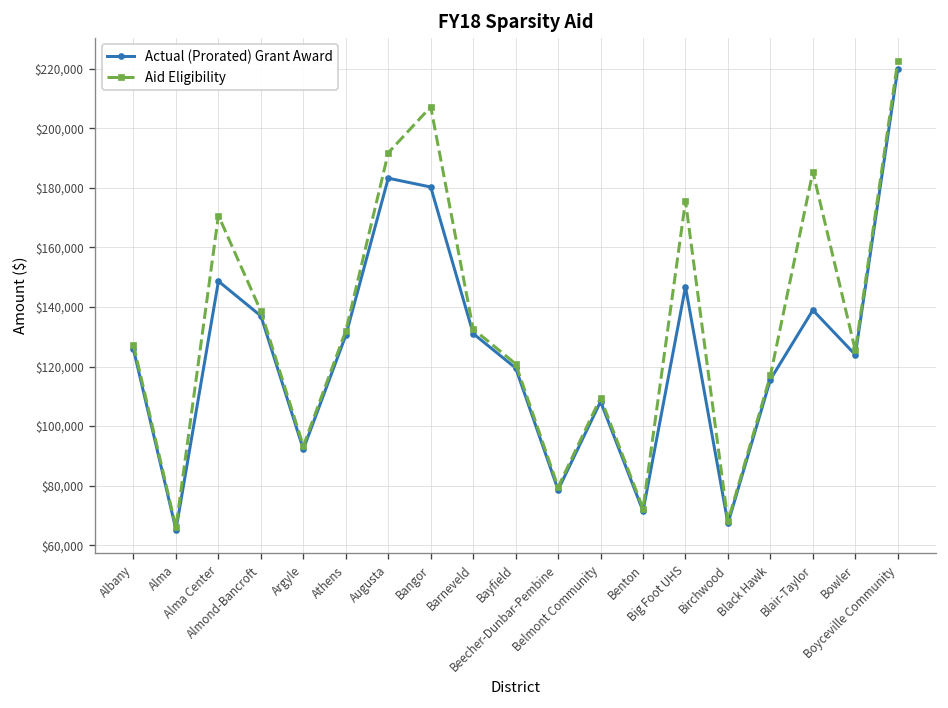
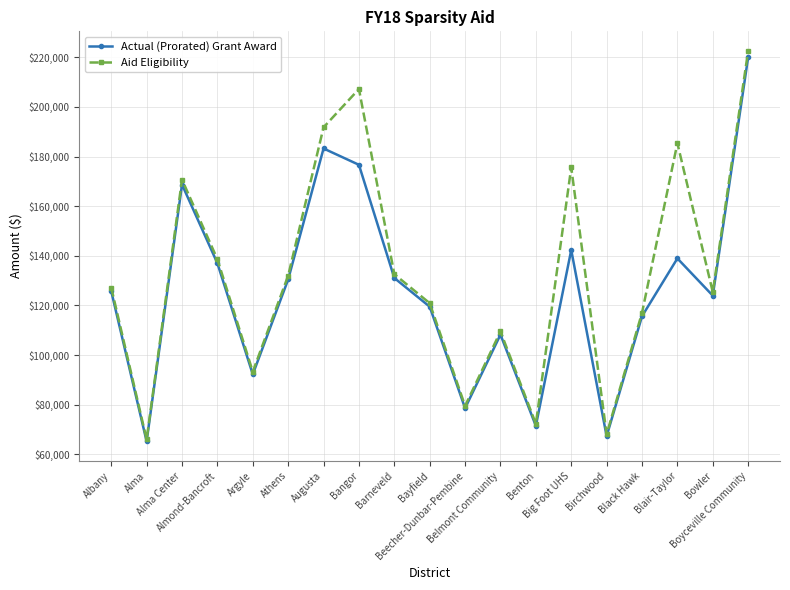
  {
    "Actual (Prorated) Grant Award": {
      "Albany": "$126,000",
-     "Alma Center": "$149,000",
+     "Alma Center": "$169,000",
      "Almond-Bancroft": "$137,000",
      "Argyle": "$92,000",
      "Athens": "$130,000",
      "Augusta": "$183,000",
-     "Bangor": "$180,000",
+     "Bangor": "$177,000",
      "Barneveld": "$131,000",
      "Bayfield": "$119,000",
      "Belmont Community": "$108,000",
-     "Big Foot UHS": "$147,000",
+     "Big Foot UHS": "$142,000",
      "Black Hawk": "$116,000",
      "Blair-Taylor": "$139,000",
      "Bowler": "$124,000",
      "Boyceville Community": "$220,000"
    },
    "Aid Eligibility": {
      "Albany": "$127,000",
      "Alma Center": "$171,000",
      "Almond-Bancroft": "$139,000",
      "Argyle": "$93,000",
      "Athens": "$132,000",
      "Augusta": "$192,000",
      "Bangor": "$207,000",
      "Barneveld": "$133,000",
      "Bayfield": "$121,000",
      "Belmont Community": "$110,000",
      "Big Foot UHS": "$176,000",
      "Black Hawk": "$117,000",
      "Blair-Taylor": "$185,000",
      "Bowler": "$125,000",
      "Boyceville Community": "$223,000"
    }
  }
